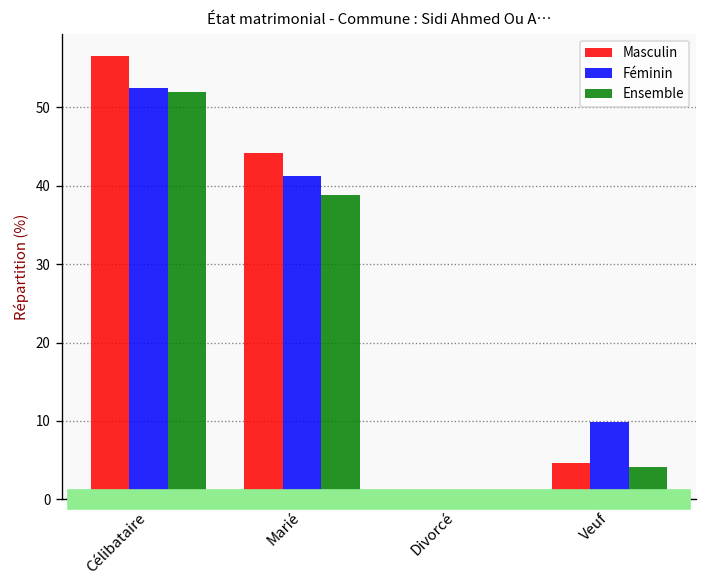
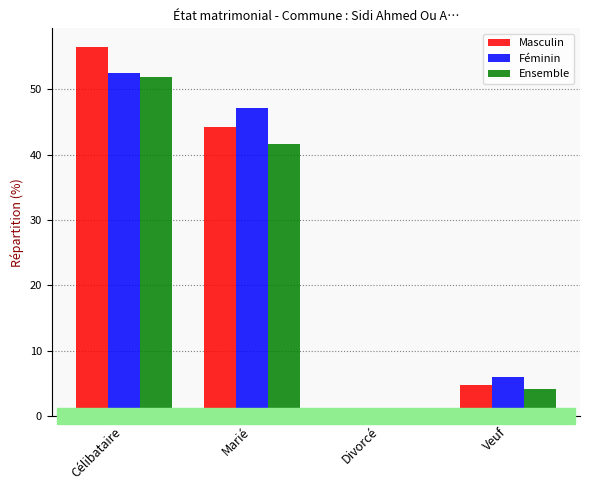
  {
    "Masculin": {
      "Célibataire": 57,
      "Marié": 44,
      "Veuf": 5
    },
    "Féminin": {
      "Célibataire": 53,
-     "Marié": 41,
-     "Veuf": 10
+     "Marié": 47,
+     "Veuf": 6
    },
    "Ensemble": {
      "Célibataire": 52,
-     "Marié": 39,
+     "Marié": 42,
      "Veuf": 4
    }
  }
